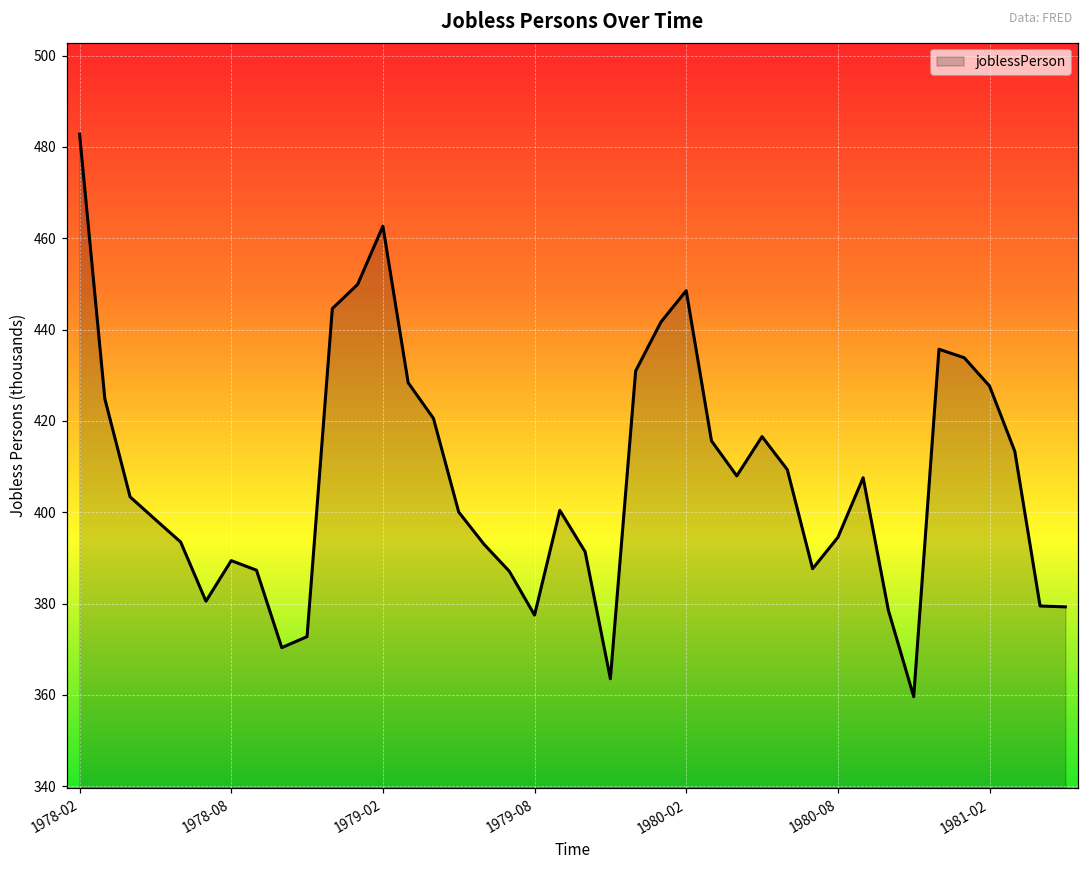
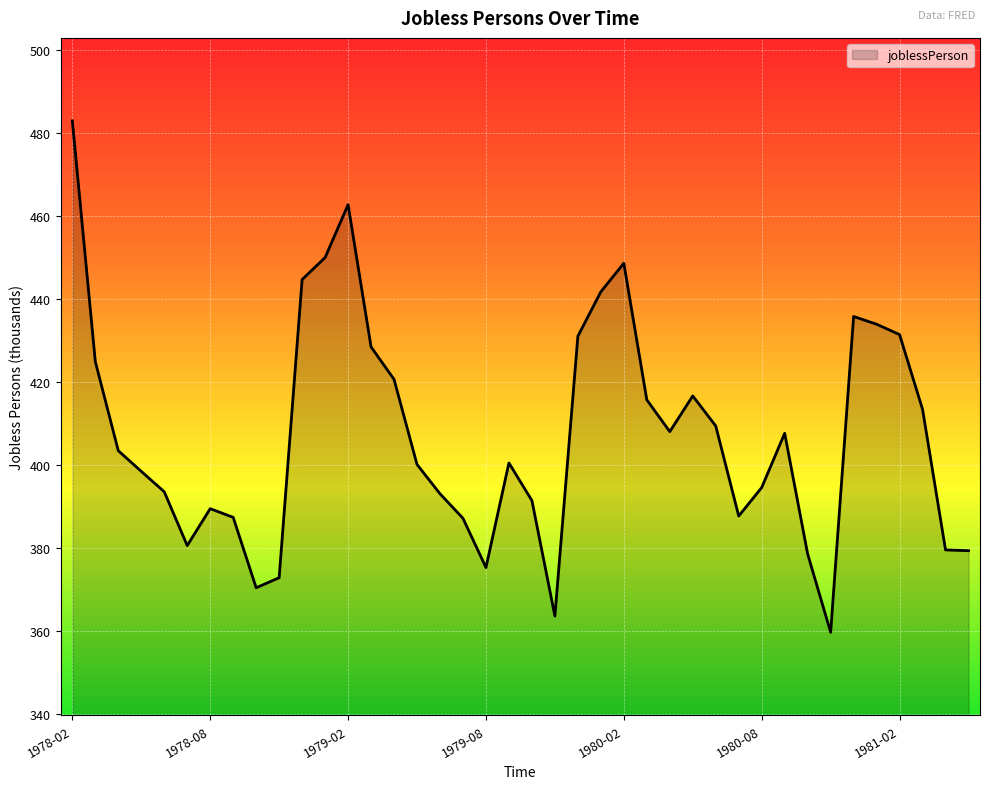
  {
    "1978-02": 483,
    "1978-08": 389,
    "1979-02": 463,
-   "1979-08": 377,
+   "1979-08": 375,
    "1980-02": 449,
    "1980-08": 395,
-   "1981-02": 428
+   "1981-02": 431
  }
